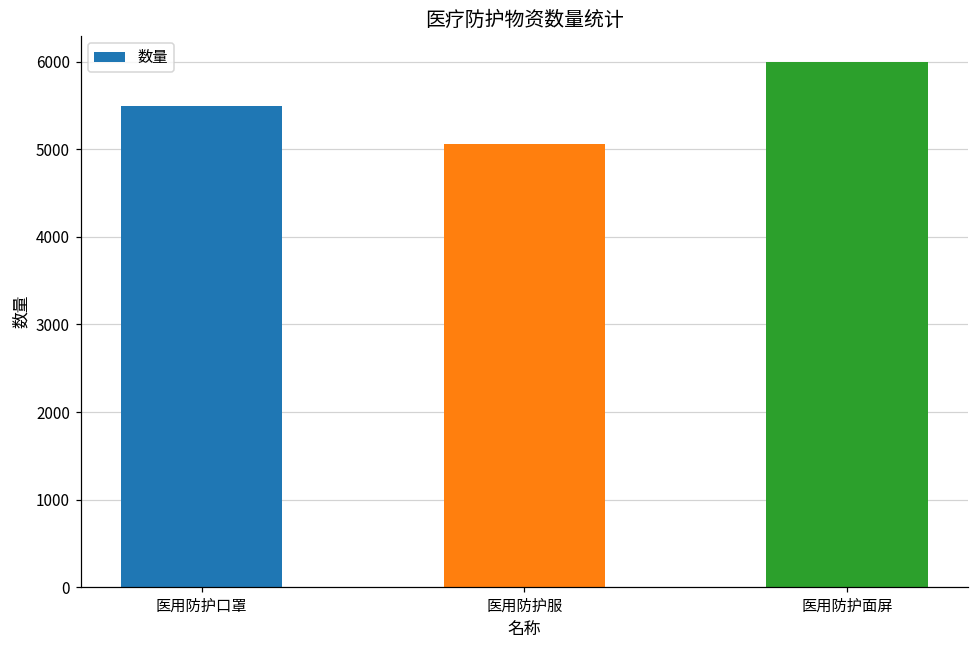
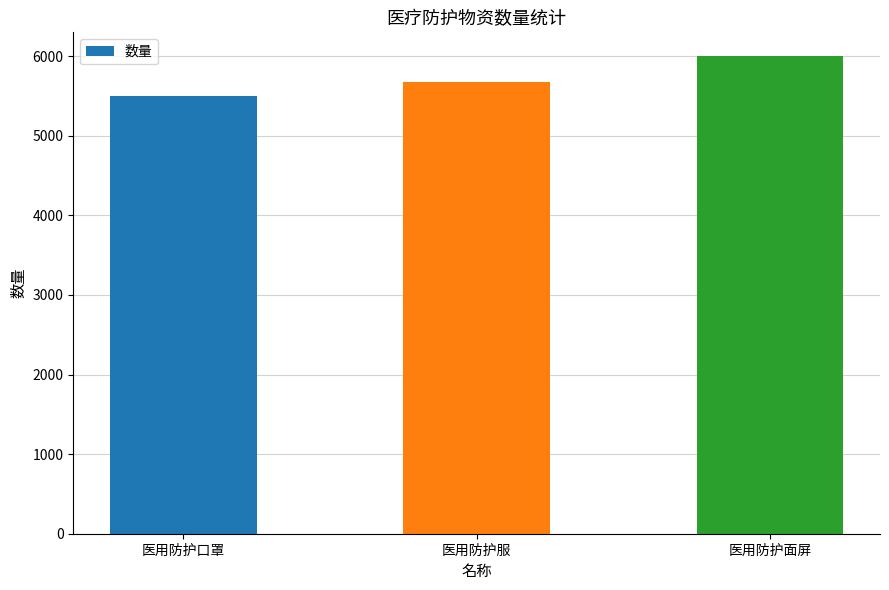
  {
    "医用防护口罩": 5500,
-   "医用防护服": 5100,
+   "医用防护服": 5700,
    "医用防护面屏": 6000
  }
